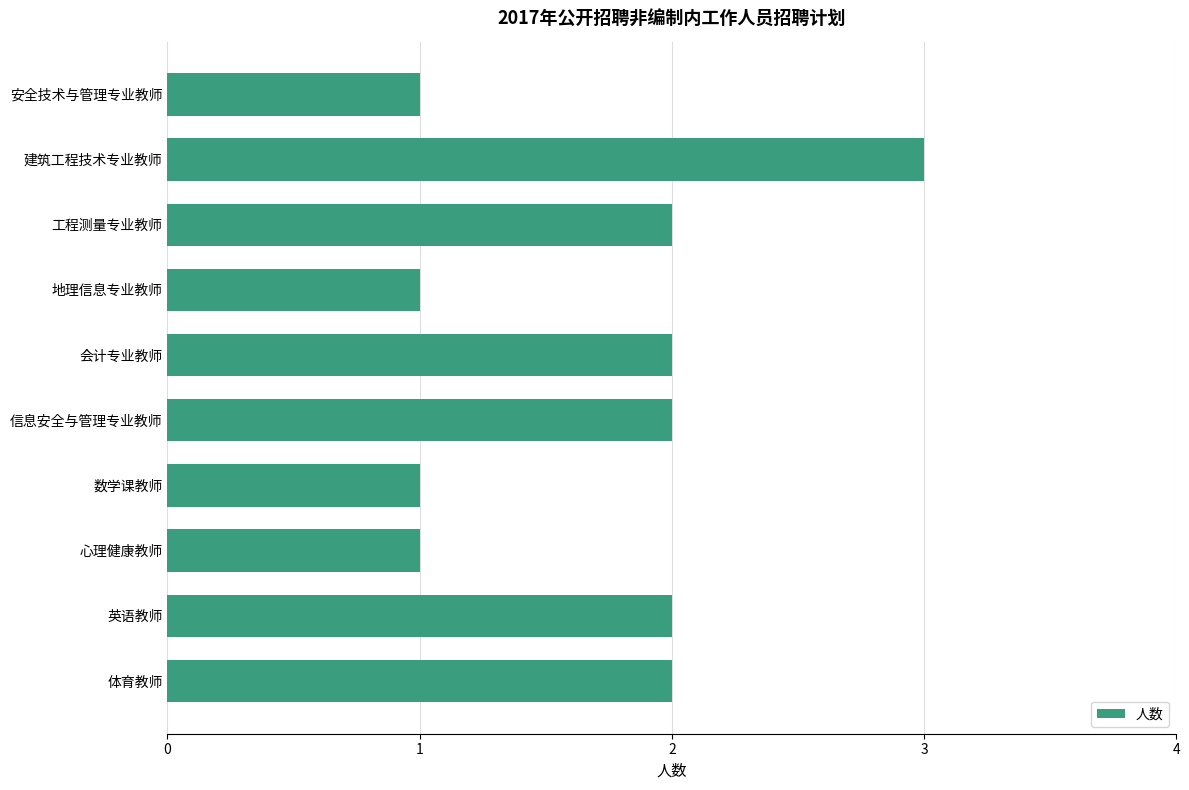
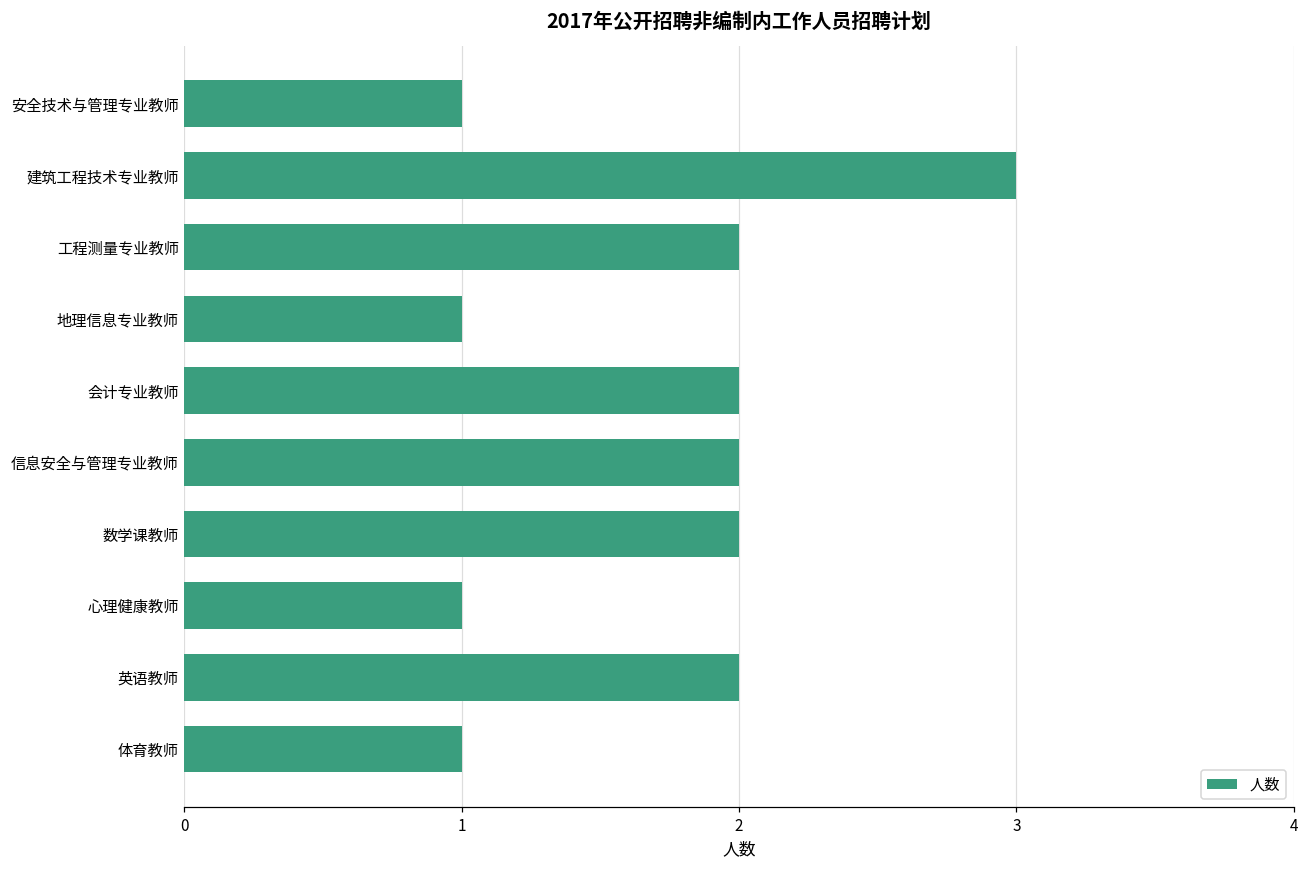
  {
    "安全技术与管理专业教师": 1,
    "建筑工程技术专业教师": 3,
    "工程测量专业教师": 2,
    "地理信息专业教师": 1,
    "会计专业教师": 2,
    "信息安全与管理专业教师": 2,
-   "数学课教师": 1,
+   "数学课教师": 2,
    "心理健康教师": 1,
    "英语教师": 2,
-   "体育教师": 2
+   "体育教师": 1
  }
